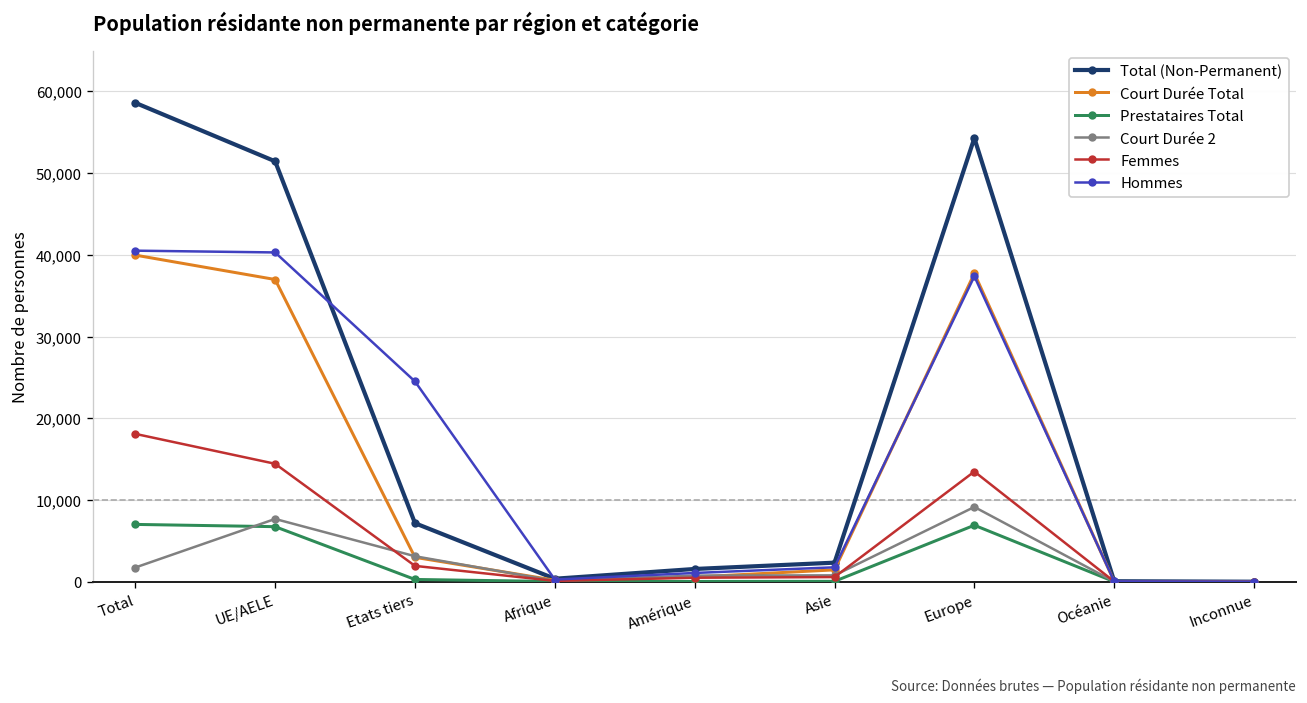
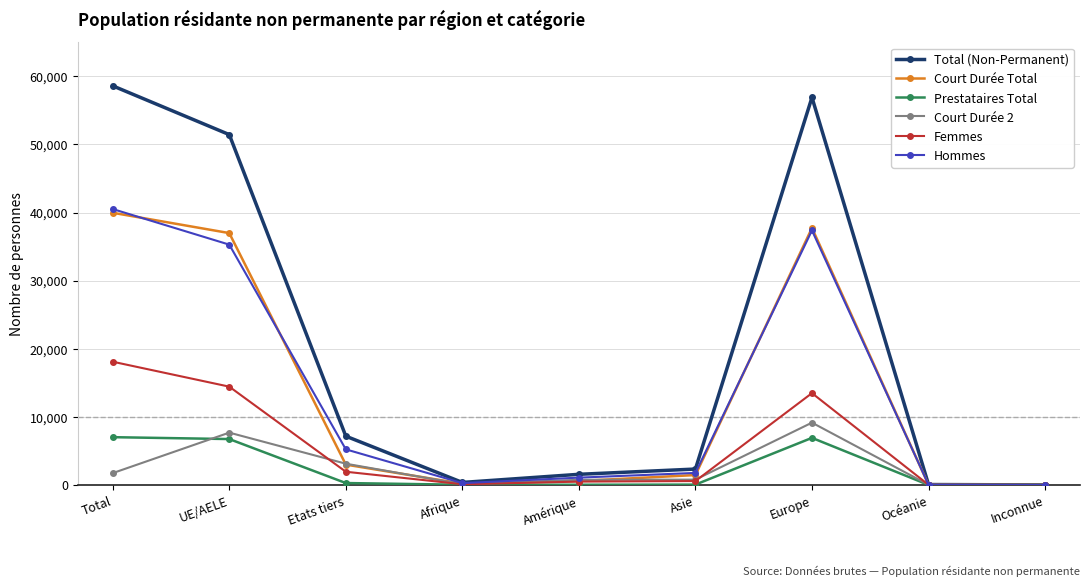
  {
    "Total (Non-Permanent)": {
      "Total": "59,000",
      "UE/AELE": "51,000",
      "Etats tiers": "7,000",
      "Amérique": "2,000",
      "Asie": "2,000",
-     "Europe": "54,000"
+     "Europe": "57,000"
    },
    "Court Durée Total": {
      "Total": "40,000",
      "UE/AELE": "37,000"
    },
    "Prestataires Total": {
      "Total": "7,000",
      "UE/AELE": "7,000",
      "Etats tiers": "0",
      "Amérique": "0",
      "Asie": "0",
      "Europe": "7,000"
    },
    "Court Durée 2": {
      "Total": "2,000",
      "UE/AELE": "8,000",
      "Europe": "9,000"
    },
    "Femmes": {
      "Total": "18,000",
      "UE/AELE": "14,000",
      "Etats tiers": "2,000",
      "Europe": "13,000"
    },
    "Hommes": {
      "Total": "41,000",
-     "UE/AELE": "40,000",
-     "Etats tiers": "25,000"
+     "UE/AELE": "35,000",
+     "Etats tiers": "5,000"
    }
  }
